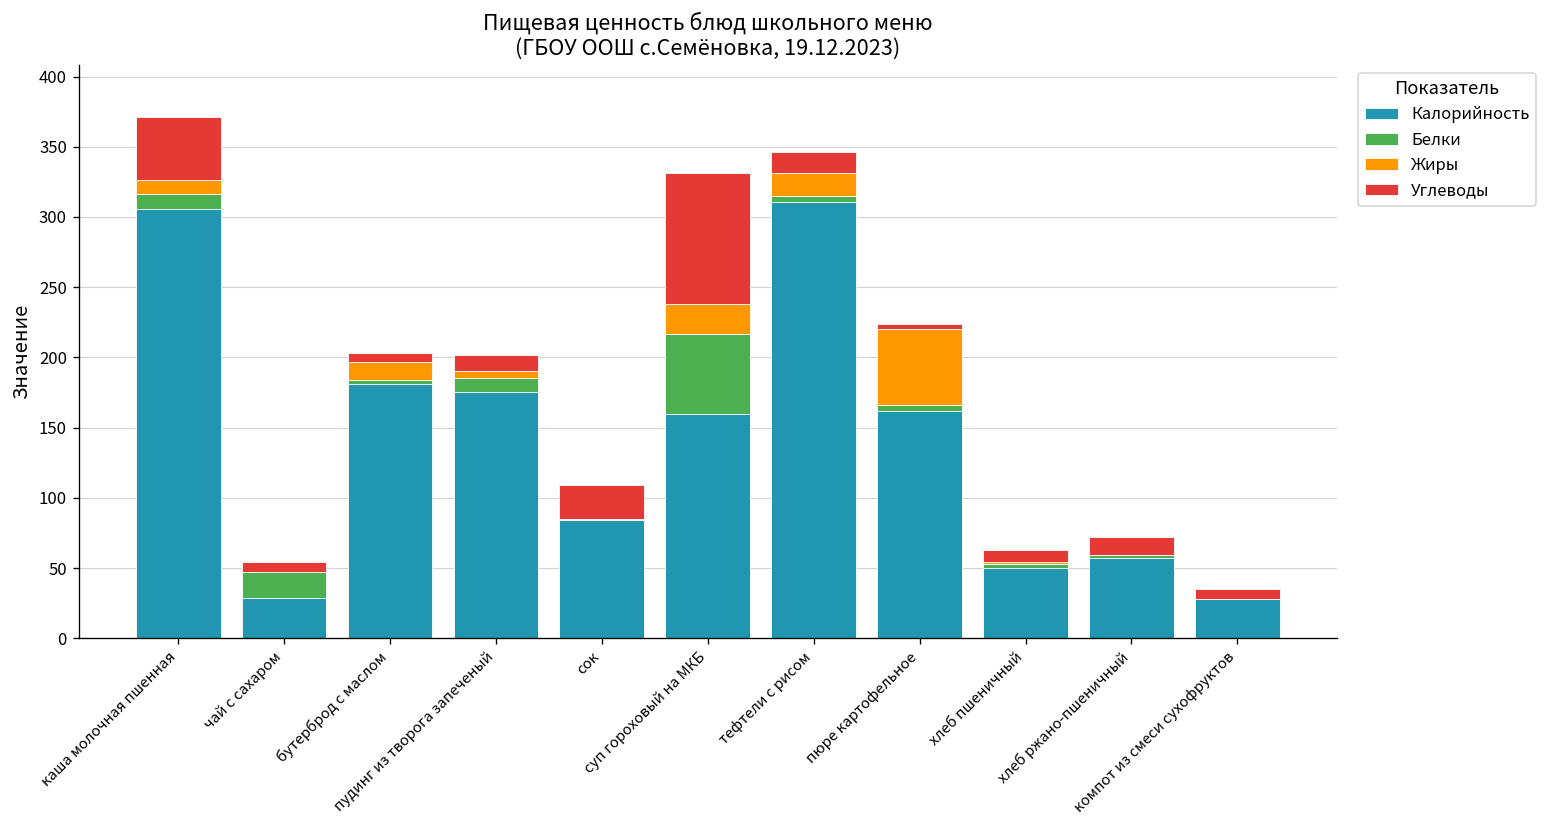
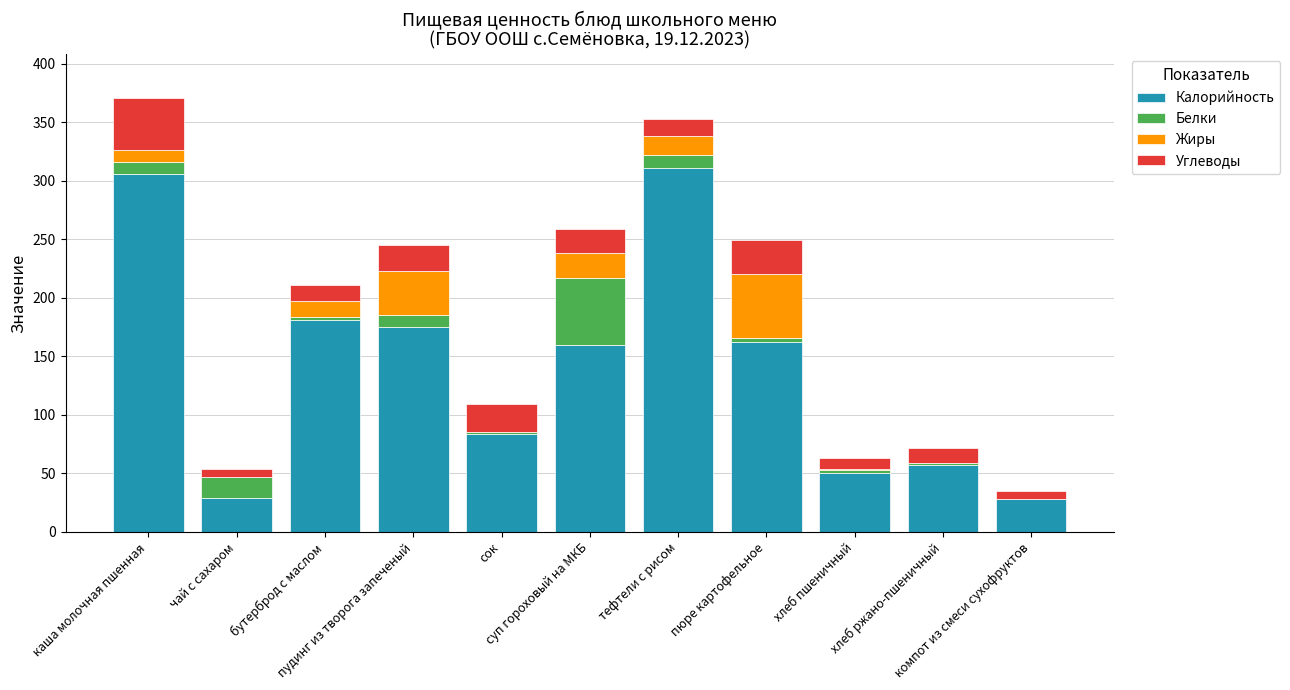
  {
    "Калорийность": {
      "каша молочная пшенная": 306,
      "чай с сахаром": 29,
      "бутерброд с маслом": 181,
      "пудинг из творога запеченый": 175,
      "сок": 84,
      "суп гороховый на МКБ": 160,
      "тефтели с рисом": 311,
      "пюре картофельное": 162,
      "хлеб пшеничный": 50,
      "хлеб ржано-пшеничный": 57,
      "компот из смеси сухофруктов": 28
    },
    "Белки": {
      "каша молочная пшенная": 10,
      "чай с сахаром": 18,
      "бутерброд с маслом": 3,
      "пудинг из творога запеченый": 10,
      "суп гороховый на МКБ": 57,
-     "тефтели с рисом": 4,
+     "тефтели с рисом": 11,
      "пюре картофельное": 4,
      "хлеб пшеничный": 3,
      "компот из смеси сухофруктов": 0
    },
    "Жиры": {
      "каша молочная пшенная": 10,
      "чай с сахаром": 0,
      "бутерброд с маслом": 13,
-     "пудинг из творога запеченый": 5,
+     "пудинг из творога запеченый": 38,
      "сок": 0,
      "суп гороховый на МКБ": 21,
      "тефтели с рисом": 16,
      "пюре картофельное": 54,
      "хлеб ржано-пшеничный": 0,
      "компот из смеси сухофруктов": 0
    },
    "Углеводы": {
      "каша молочная пшенная": 45,
      "чай с сахаром": 7,
-     "бутерброд с маслом": 6,
-     "пудинг из творога запеченый": 12,
+     "бутерброд с маслом": 14,
+     "пудинг из творога запеченый": 22,
      "сок": 24,
-     "суп гороховый на МКБ": 93,
+     "суп гороховый на МКБ": 21,
      "тефтели с рисом": 15,
-     "пюре картофельное": 4,
+     "пюре картофельное": 29,
      "хлеб пшеничный": 9,
      "хлеб ржано-пшеничный": 13,
      "компот из смеси сухофруктов": 7
    }
  }
